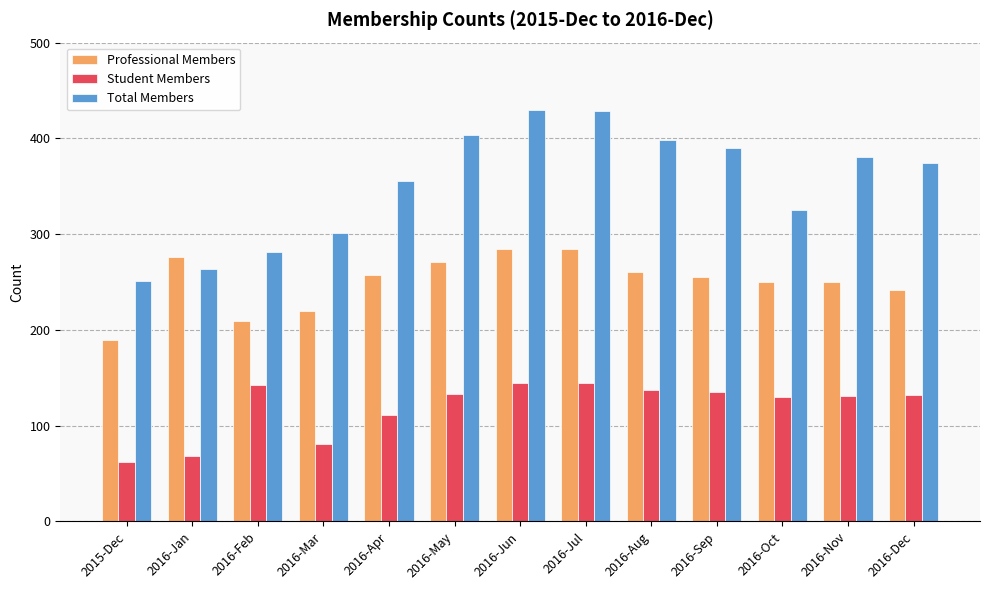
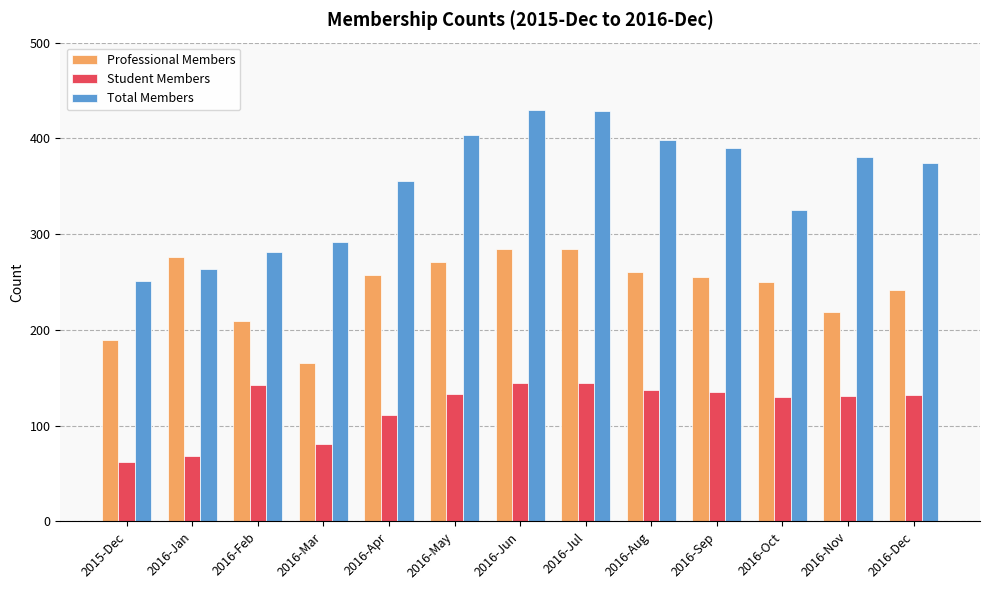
  {
    "Professional Members": {
      "2015-Dec": 190,
      "2016-Jan": 280,
      "2016-Feb": 210,
-     "2016-Mar": 220,
+     "2016-Mar": 170,
      "2016-Apr": 260,
      "2016-May": 270,
      "2016-Jun": 290,
      "2016-Jul": 280,
      "2016-Aug": 260,
      "2016-Sep": 260,
      "2016-Oct": 250,
-     "2016-Nov": 250,
+     "2016-Nov": 220,
      "2016-Dec": 240
    },
    "Student Members": {
      "2015-Dec": 60,
      "2016-Jan": 70,
      "2016-Feb": 140,
      "2016-Mar": 80,
      "2016-Apr": 110,
      "2016-May": 130,
      "2016-Jun": 150,
      "2016-Jul": 150,
      "2016-Aug": 140,
      "2016-Sep": 140,
      "2016-Oct": 130,
      "2016-Nov": 130,
      "2016-Dec": 130
    },
    "Total Members": {
      "2015-Dec": 250,
      "2016-Jan": 260,
      "2016-Feb": 280,
-     "2016-Mar": 300,
+     "2016-Mar": 290,
      "2016-Apr": 360,
      "2016-May": 400,
      "2016-Jun": 430,
      "2016-Jul": 430,
      "2016-Aug": 400,
      "2016-Sep": 390,
      "2016-Oct": 330,
      "2016-Nov": 380,
      "2016-Dec": 370
    }
  }
